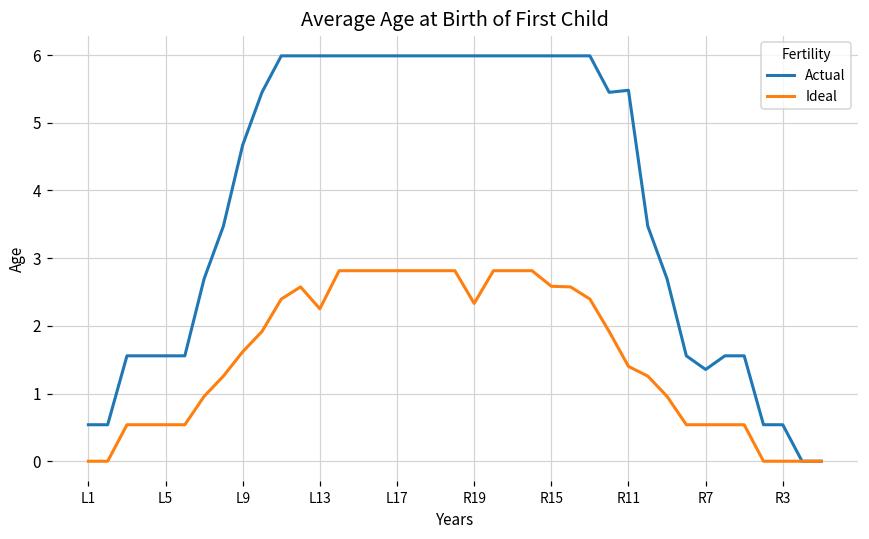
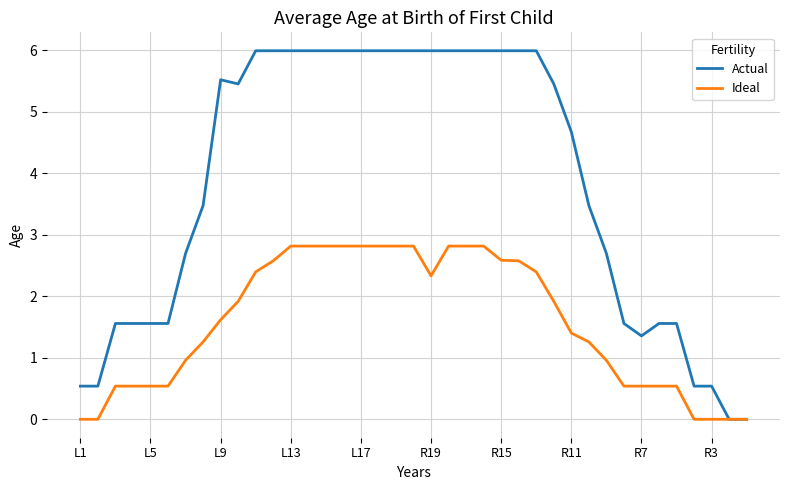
  {
    "Actual": {
      "L1": 0.5,
      "L5": 1.6,
-     "L9": 4.7,
+     "L9": 5.5,
      "L13": 6.0,
      "L17": 6.0,
      "R19": 6.0,
      "R15": 6.0,
-     "R11": 5.5,
+     "R11": 4.7,
      "R7": 1.4,
      "R3": 0.5
    },
    "Ideal": {
      "L1": 0.0,
      "L5": 0.5,
      "L9": 1.6,
-     "L13": 2.3,
+     "L13": 2.8,
      "L17": 2.8,
      "R19": 2.3,
      "R15": 2.6,
      "R11": 1.4,
      "R7": 0.5,
      "R3": 0.0
    }
  }
